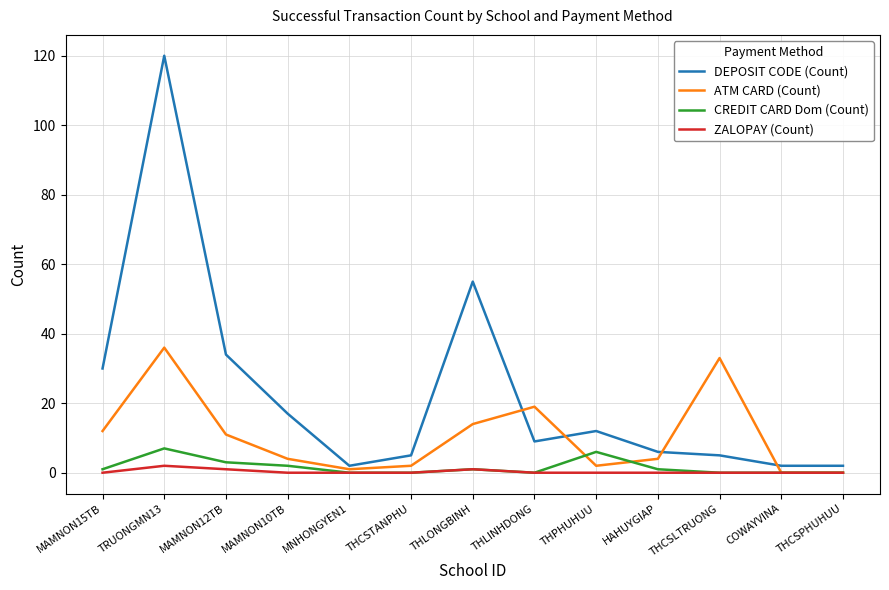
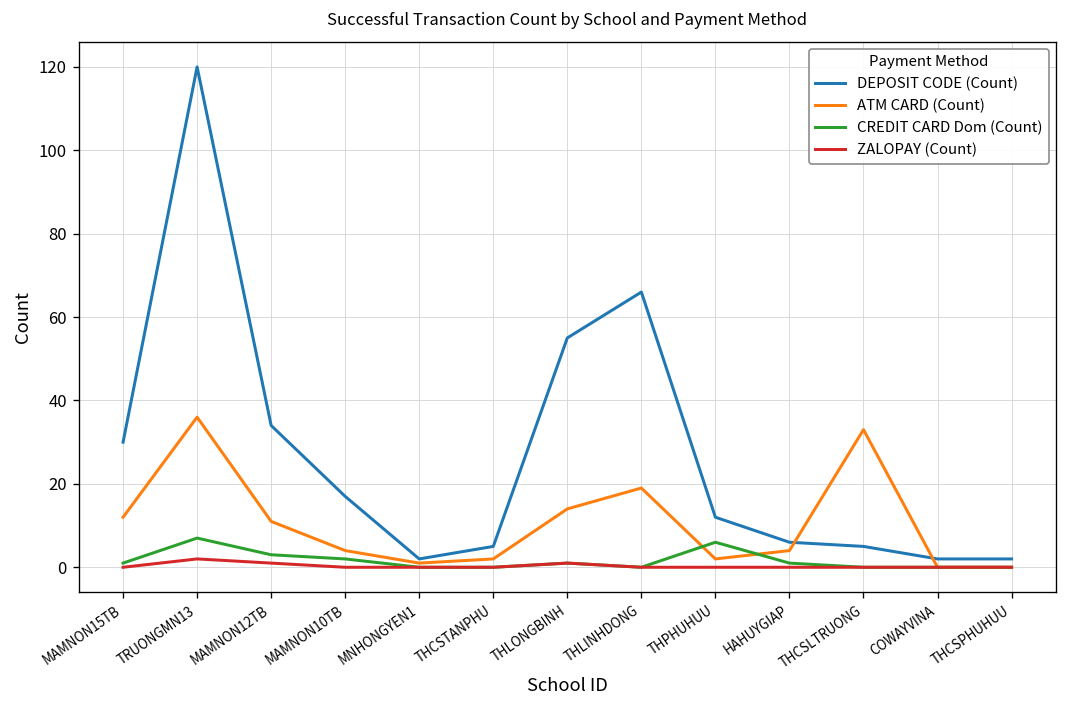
  {
    "DEPOSIT CODE (Count)": {
      "MAMNON15TB": 30,
      "TRUONGMN13": 120,
      "MAMNON12TB": 34,
      "MAMNON10TB": 17,
      "MNHONGYEN1": 2,
      "THCSTANPHU": 5,
      "THLONGBINH": 55,
-     "THLINHDONG": 9,
+     "THLINHDONG": 66,
      "THPHUHUU": 12,
      "HAHUYGIAP": 6,
      "THCSLTRUONG": 5,
      "COWAYVINA": 2,
      "THCSPHUHUU": 2
    },
    "ATM CARD (Count)": {
      "MAMNON15TB": 12,
      "TRUONGMN13": 36,
      "MAMNON12TB": 11,
      "MAMNON10TB": 4,
      "MNHONGYEN1": 1,
      "THCSTANPHU": 2,
      "THLONGBINH": 14,
      "THLINHDONG": 19,
      "THPHUHUU": 2,
      "HAHUYGIAP": 4,
      "THCSLTRUONG": 33
    },
    "CREDIT CARD Dom (Count)": {
      "MAMNON15TB": 1,
      "TRUONGMN13": 7,
      "MAMNON12TB": 3,
      "MAMNON10TB": 2,
      "THPHUHUU": 6,
      "HAHUYGIAP": 1
    },
    "ZALOPAY (Count)": {
      "MAMNON15TB": 0,
      "TRUONGMN13": 2,
      "MAMNON12TB": 1,
      "MAMNON10TB": 0,
      "THPHUHUU": 0,
      "HAHUYGIAP": 0
    }
  }
